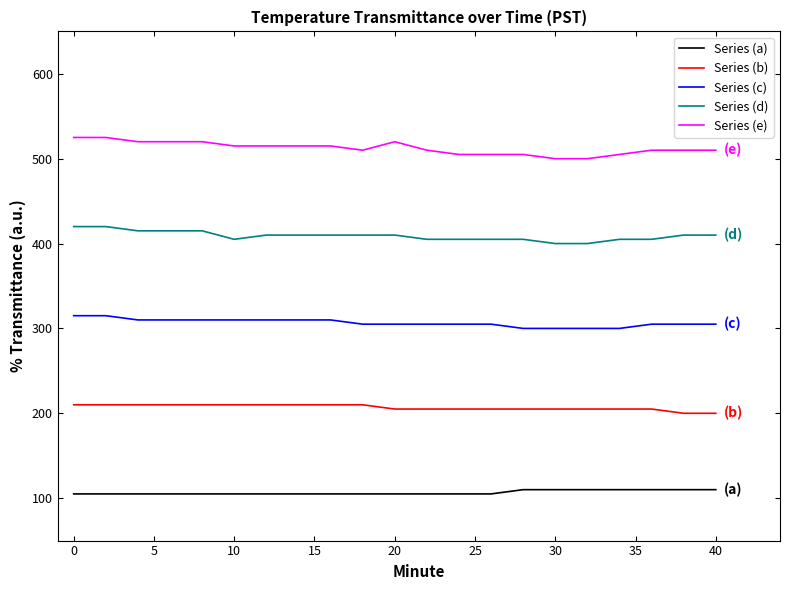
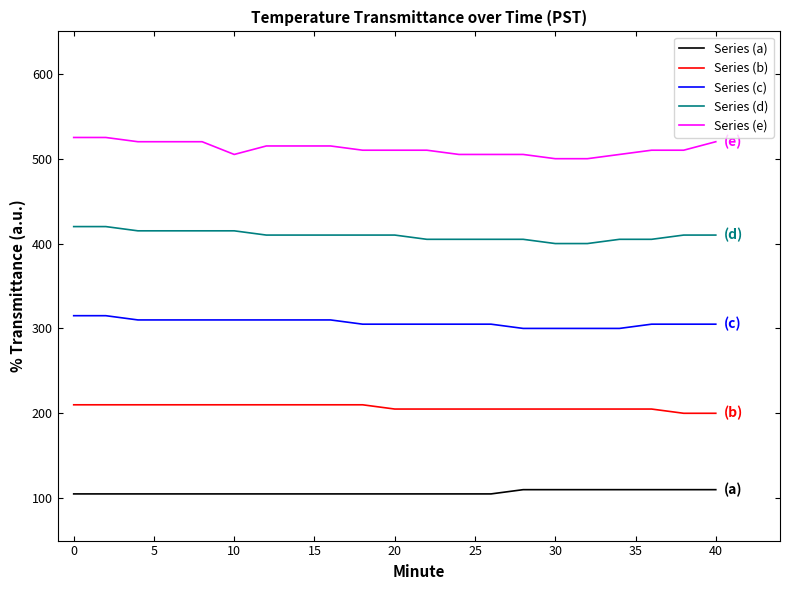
  {
    "Series (a)": {
      "0": 100,
      "10": 100,
      "20": 100,
      "30": 110,
      "40": 110
    },
    "Series (b)": {
      "0": 210,
      "10": 210,
      "20": 210,
      "30": 210,
      "40": 200
    },
    "Series (c)": {
      "0": 320,
      "10": 310,
      "20": 310,
      "30": 300,
      "40": 310
    },
    "Series (d)": {
      "0": 420,
-     "10": 410,
+     "10": 420,
      "20": 410,
      "30": 400,
      "40": 410
    },
    "Series (e)": {
      "0": 530,
-     "10": 520,
-     "20": 520,
+     "10": 510,
+     "20": 510,
      "30": 500,
-     "40": 510
+     "40": 520
    }
  }
